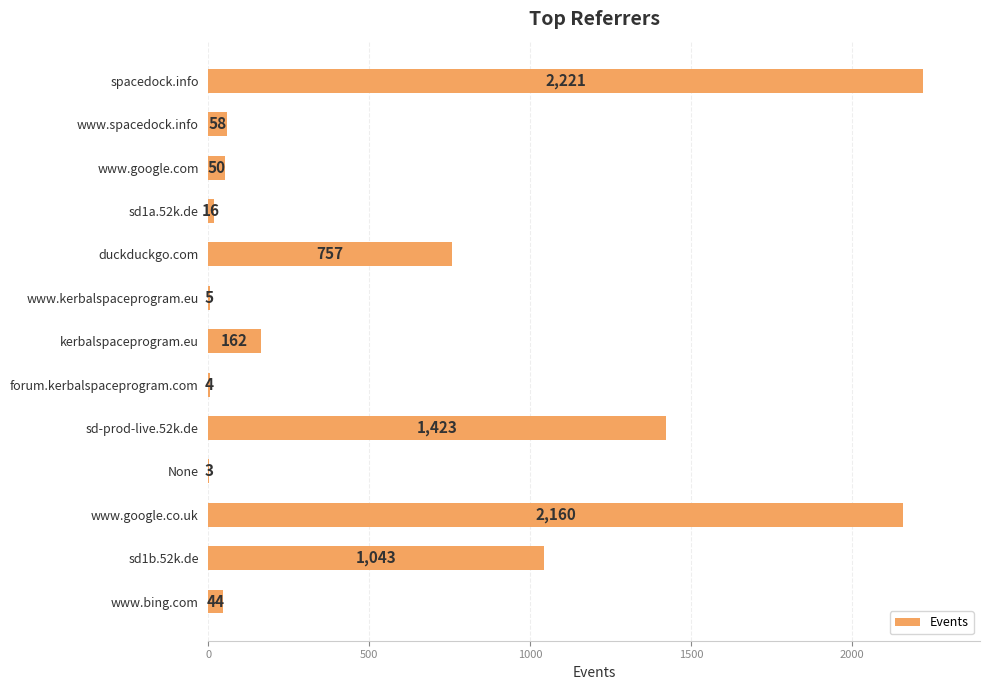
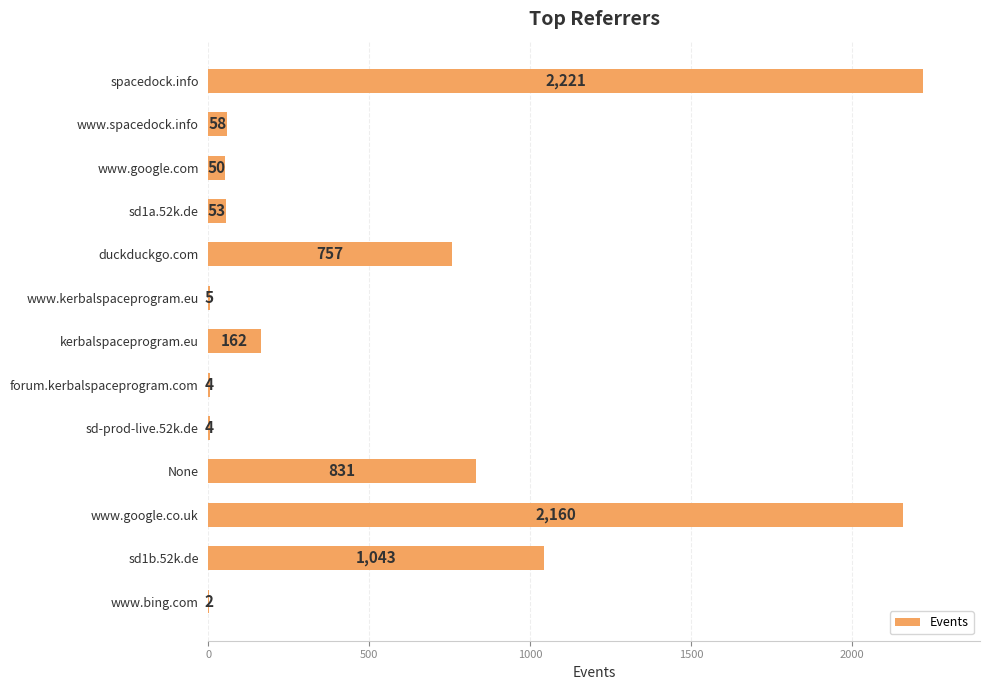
  {
    "spacedock.info": "2,221",
    "www.spacedock.info": "58",
    "www.google.com": "50",
-   "sd1a.52k.de": "16",
+   "sd1a.52k.de": "53",
    "duckduckgo.com": "757",
    "www.kerbalspaceprogram.eu": "5",
    "kerbalspaceprogram.eu": "162",
    "forum.kerbalspaceprogram.com": "4",
-   "sd-prod-live.52k.de": "1,423",
-   "None": "3",
+   "sd-prod-live.52k.de": "4",
+   "None": "831",
    "www.google.co.uk": "2,160",
    "sd1b.52k.de": "1,043",
-   "www.bing.com": "44"
+   "www.bing.com": "2"
  }
